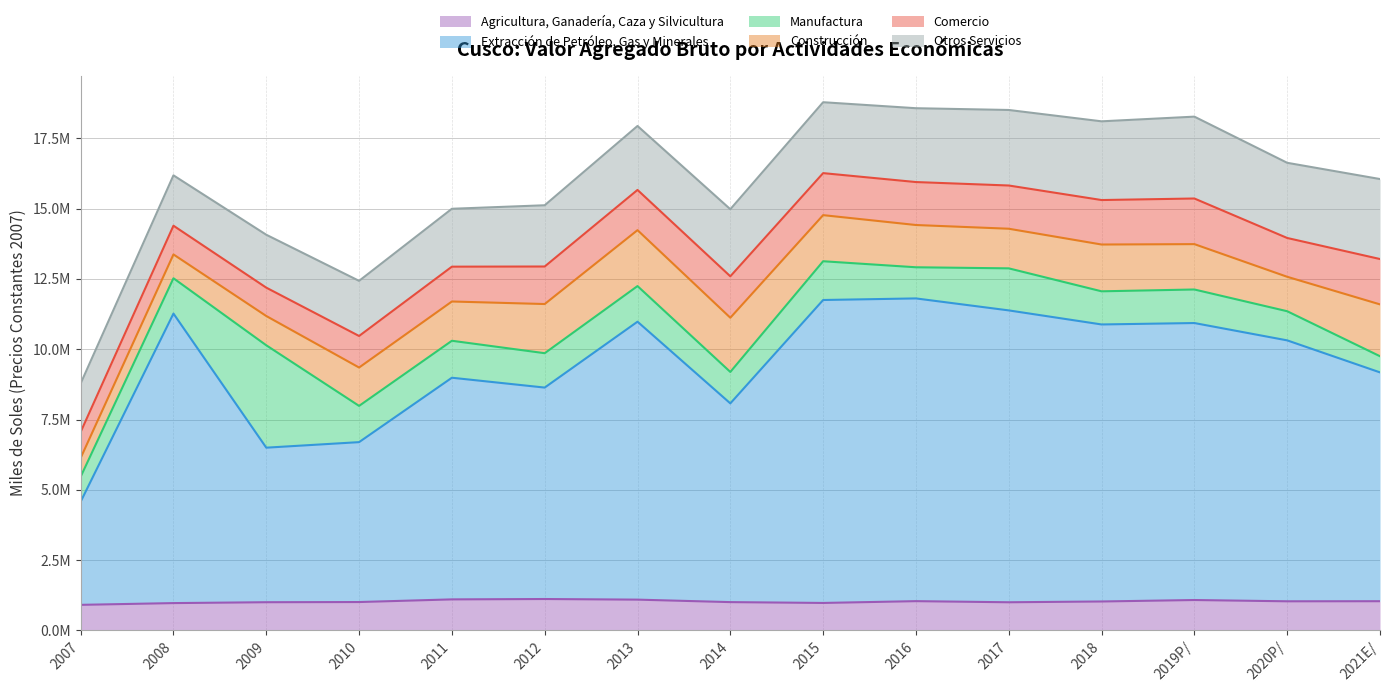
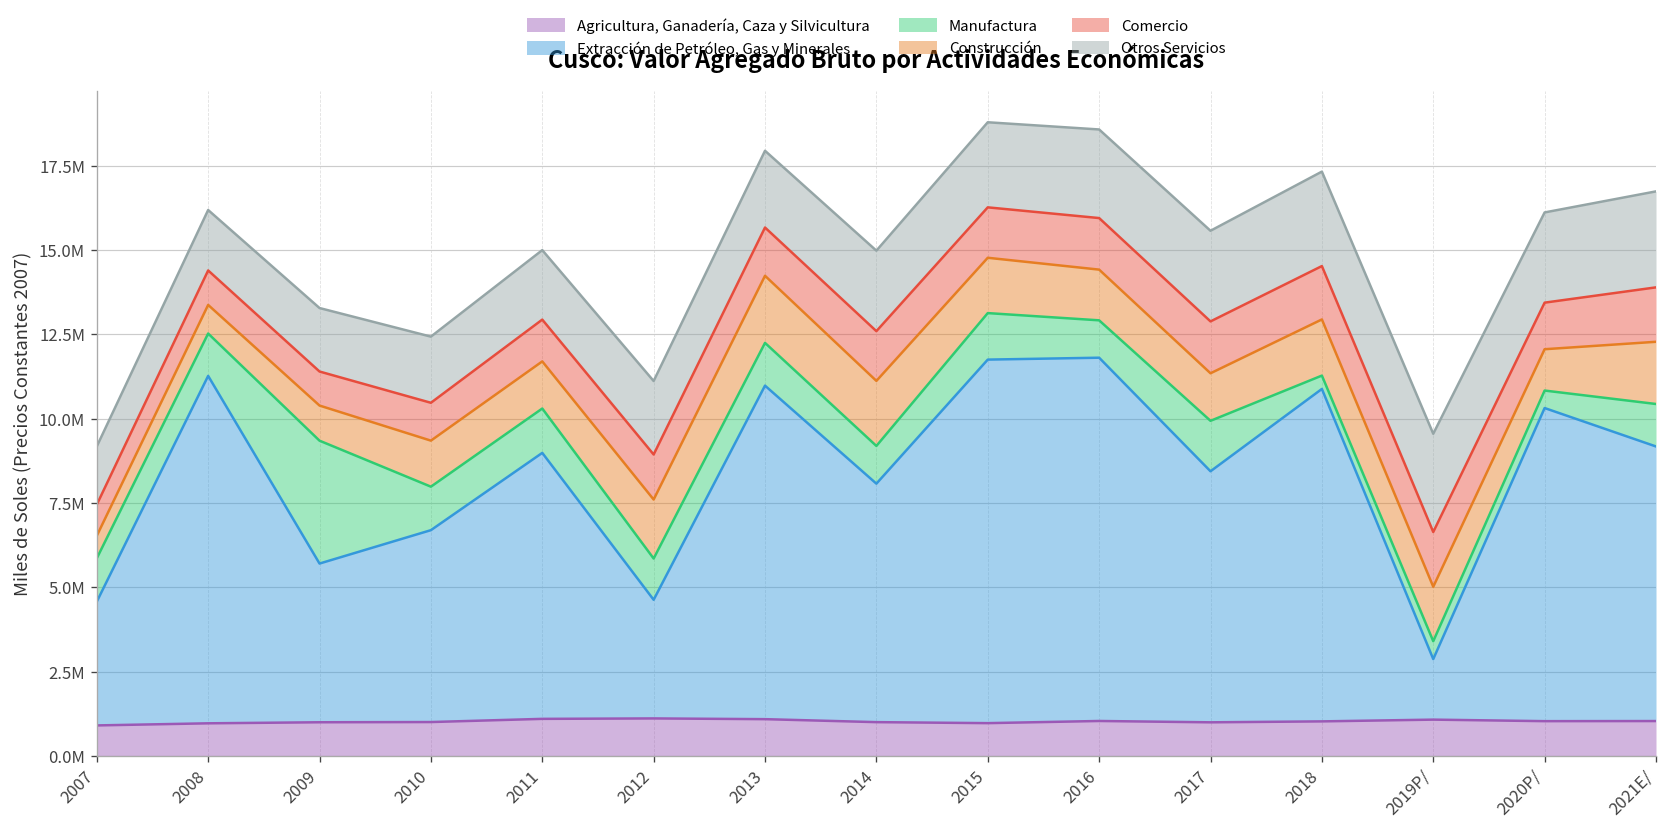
  {
    "Extracción de Petróleo, Gas y Minerales": {
      "2007": 3700000,
      "2008": 10300000,
-     "2009": 5500000,
+     "2009": 4700000,
      "2010": 5700000,
      "2011": 7900000,
-     "2012": 7500000,
+     "2012": 3500000,
      "2013": 9900000,
      "2014": 7100000,
      "2015": 10800000,
      "2016": 10800000,
-     "2017": 10400000,
+     "2017": 7400000,
      "2018": 9900000,
-     "2019P/": 9900000,
+     "2019P/": 1800000,
      "2020P/": 9300000,
      "2021E/": 8100000
    },
    "Manufactura": {
-     "2007": 900000,
+     "2007": 1300000,
      "2008": 1300000,
      "2009": 3600000,
      "2010": 1300000,
      "2011": 1300000,
      "2012": 1200000,
      "2013": 1300000,
      "2014": 1100000,
      "2015": 1400000,
      "2016": 1100000,
      "2017": 1500000,
-     "2018": 1200000,
-     "2019P/": 1200000,
-     "2020P/": 1000000,
-     "2021E/": 600000
+     "2018": 400000,
+     "2019P/": 500000,
+     "2020P/": 500000,
+     "2021E/": 1300000
    }
  }
